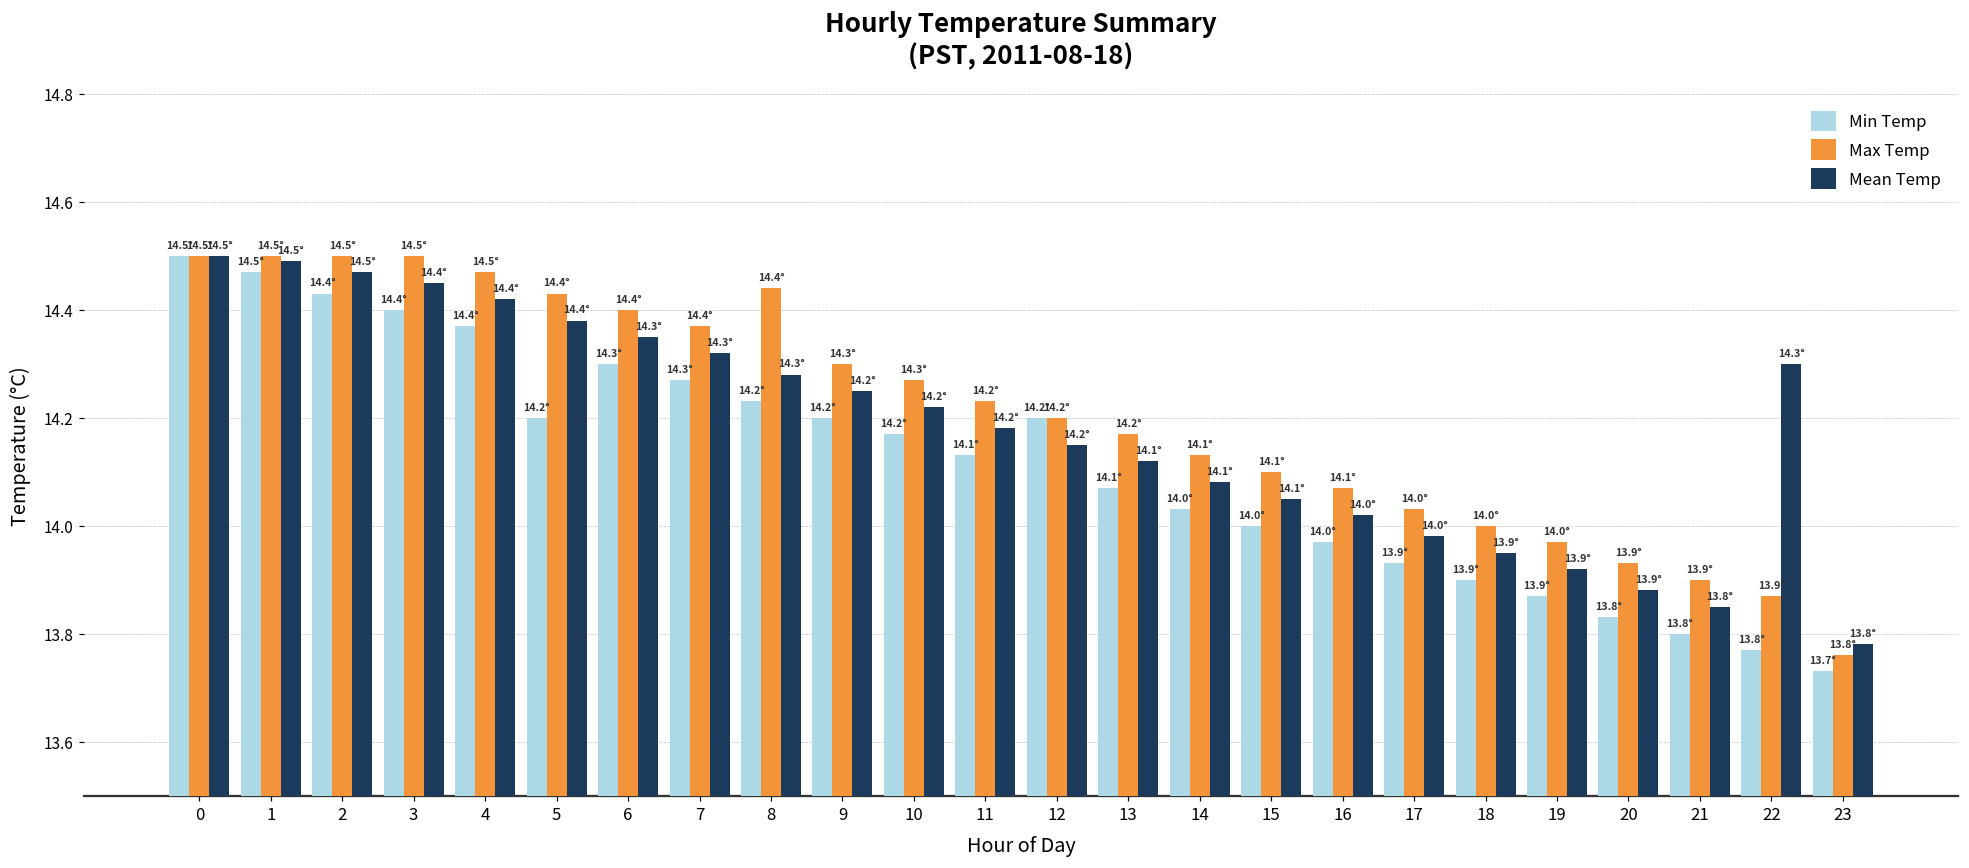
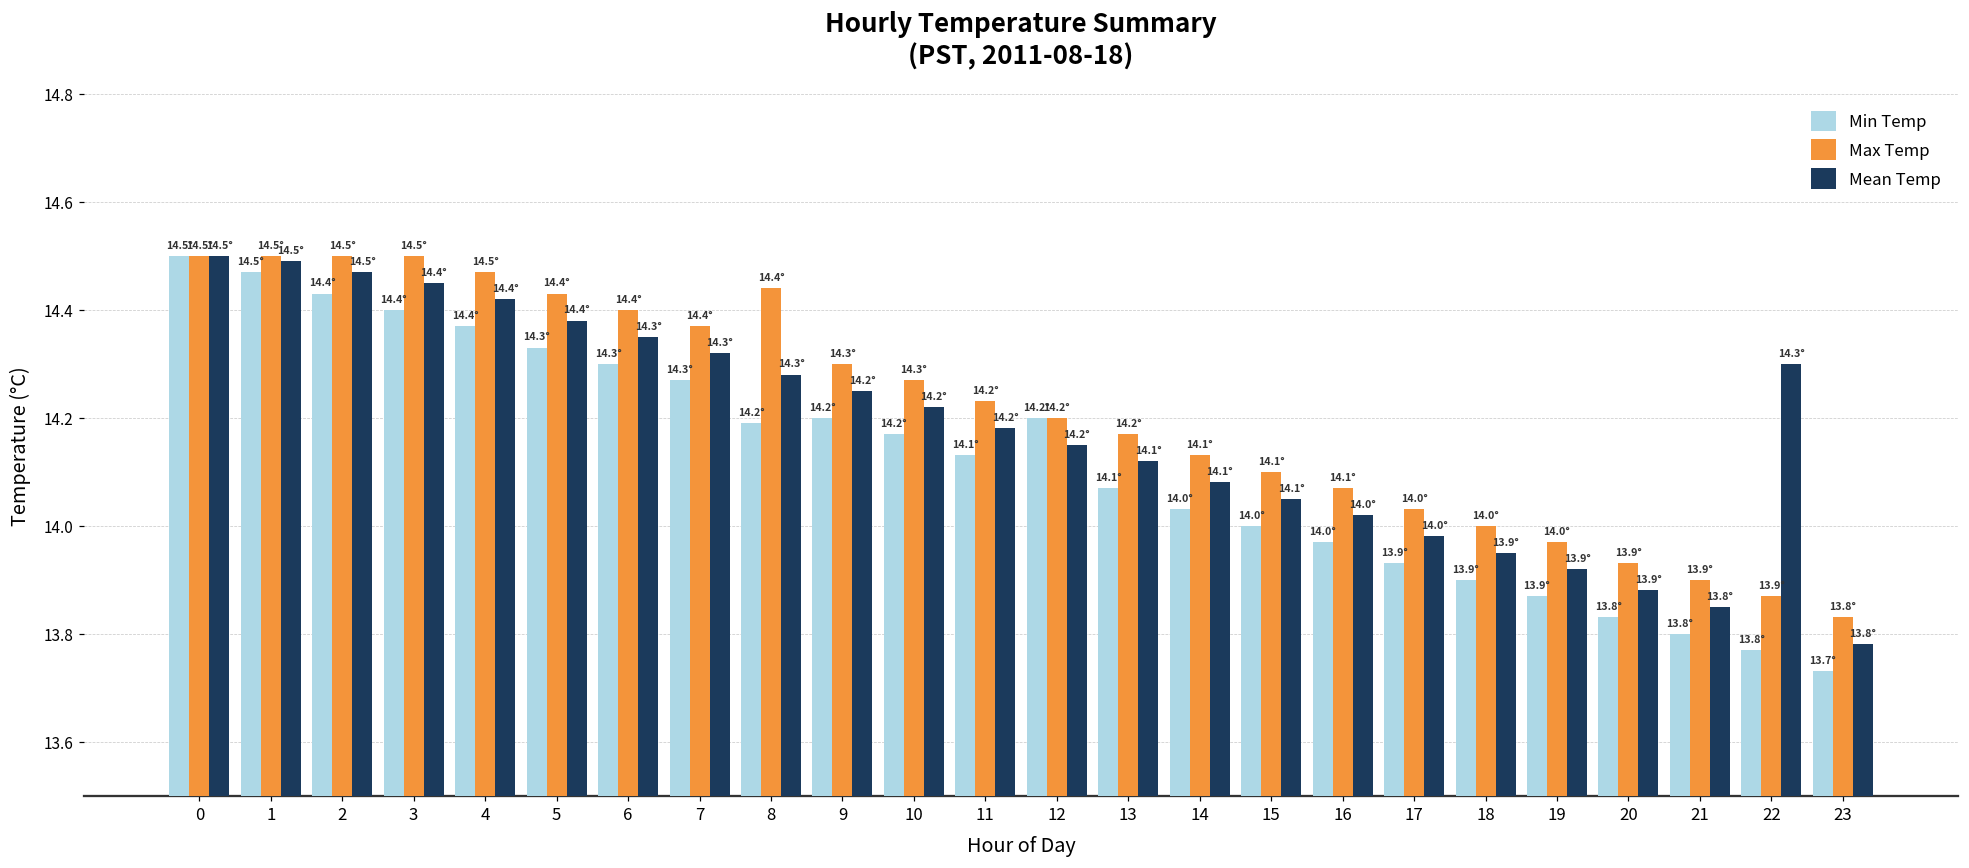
  {
    "Min Temp": {
      "1": "14.5°",
      "2": "14.4°",
      "3": "14.4°",
      "4": "14.4°",
-     "5": "14.2°",
+     "5": "14.3°",
      "6": "14.3°",
      "7": "14.3°",
-     "8": "14.23",
+     "8": "14.19",
      "9": "14.2°",
      "10": "14.2°",
      "11": "14.1°",
      "13": "14.1°",
      "14": "14.0°",
      "15": "14.0°",
      "16": "14.0°",
      "17": "13.9°",
      "18": "13.9°",
      "19": "13.9°",
      "20": "13.8°",
      "21": "13.8°",
      "22": "13.8°",
      "23": "13.7°"
    },
    "Max Temp": {
-     "23": "13.76"
+     "23": "13.83"
    },
    "Mean Temp": {
      "1": "14.5°",
      "2": "14.5°",
      "3": "14.4°",
      "4": "14.4°",
      "5": "14.4°",
      "6": "14.3°",
      "7": "14.3°",
      "8": "14.3°",
      "9": "14.2°",
      "10": "14.2°",
      "11": "14.2°",
      "12": "14.2°",
      "13": "14.1°",
      "14": "14.1°",
      "15": "14.1°",
      "16": "14.0°",
      "17": "14.0°",
      "18": "13.9°",
      "19": "13.9°",
      "20": "13.9°",
      "21": "13.8°",
      "22": "14.3°",
      "23": "13.8°"
    }
  }
